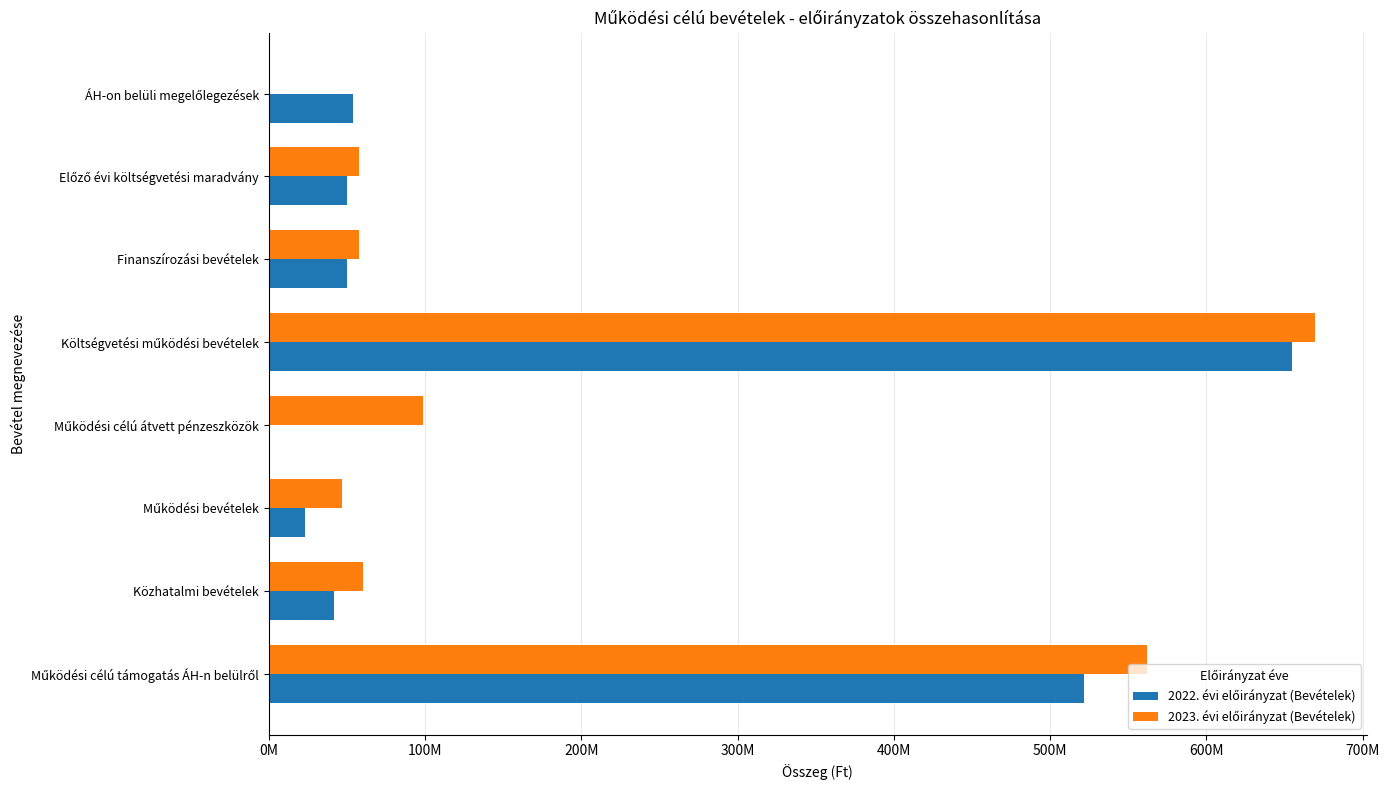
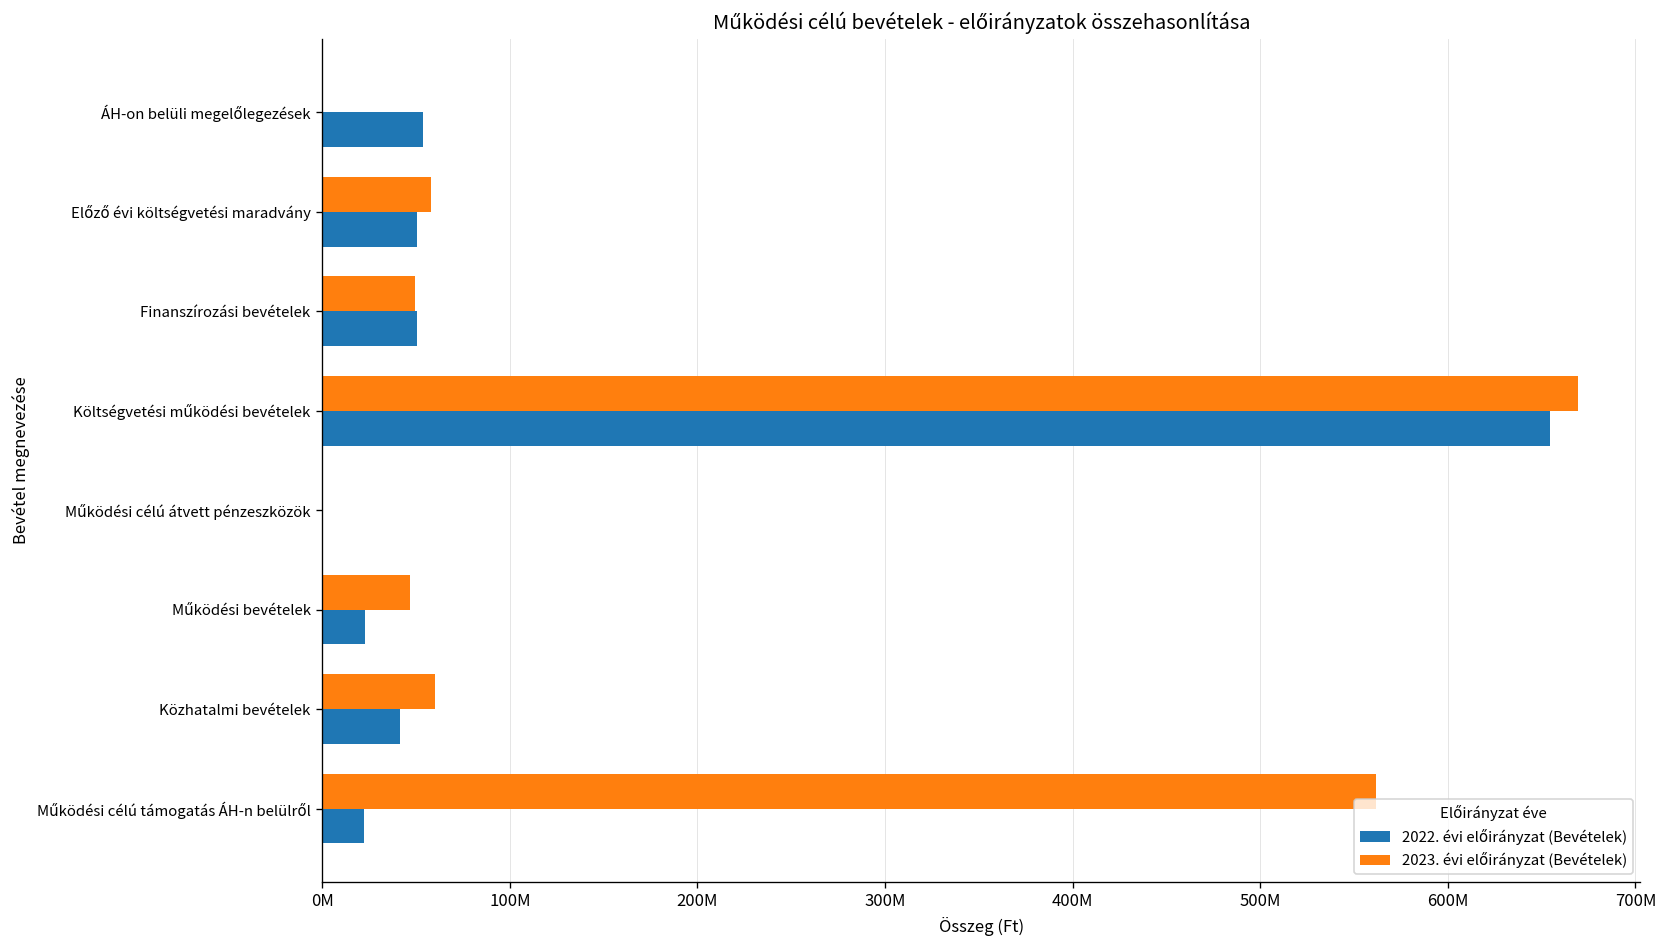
  {
    "2022. évi előirányzat (Bevételek)": {
      "ÁH-on belüli megelőlegezések": 54000000,
      "Előző évi költségvetési maradvány": 50000000,
      "Finanszírozási bevételek": 50000000,
      "Költségvetési működési bevételek": 655000000,
      "Működési bevételek": 23000000,
      "Közhatalmi bevételek": 42000000,
-     "Működési célú támogatás ÁH-n belülről": 521000000
+     "Működési célú támogatás ÁH-n belülről": 22000000
    },
    "2023. évi előirányzat (Bevételek)": {
      "ÁH-on belüli megelőlegezések": 0,
      "Előző évi költségvetési maradvány": 58000000,
-     "Finanszírozási bevételek": 58000000,
+     "Finanszírozási bevételek": 49000000,
      "Költségvetési működési bevételek": 669000000,
-     "Működési célú átvett pénzeszközök": 99000000,
+     "Működési célú átvett pénzeszközök": 0,
      "Működési bevételek": 47000000,
      "Közhatalmi bevételek": 60000000,
      "Működési célú támogatás ÁH-n belülről": 562000000
    }
  }
